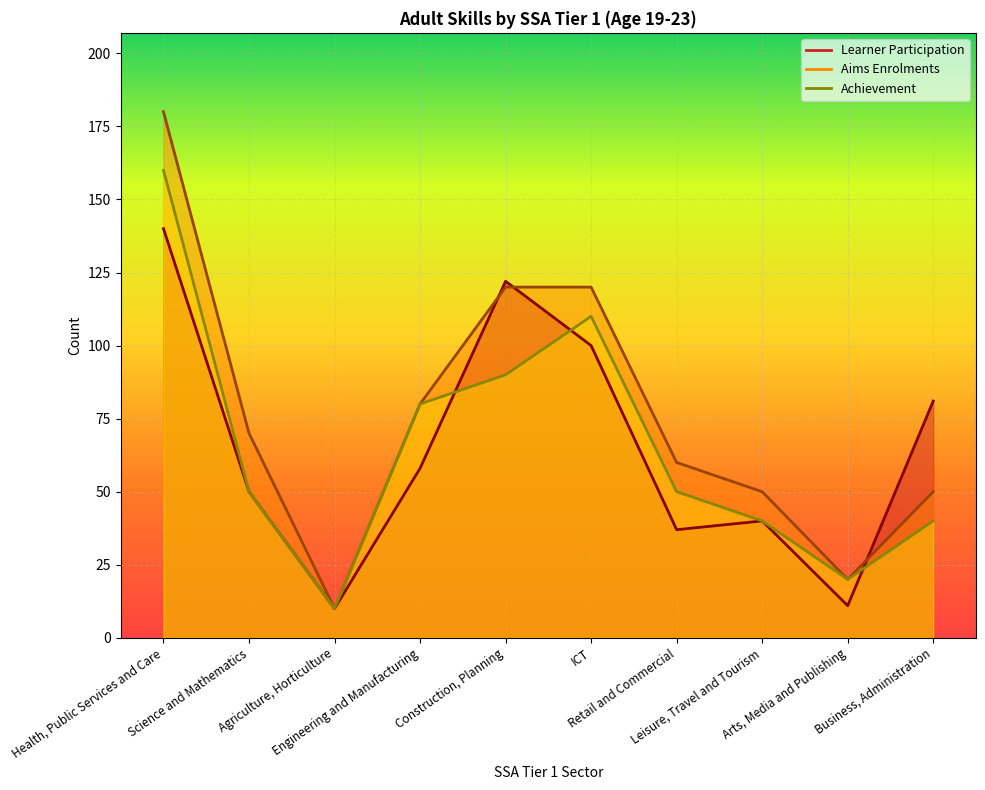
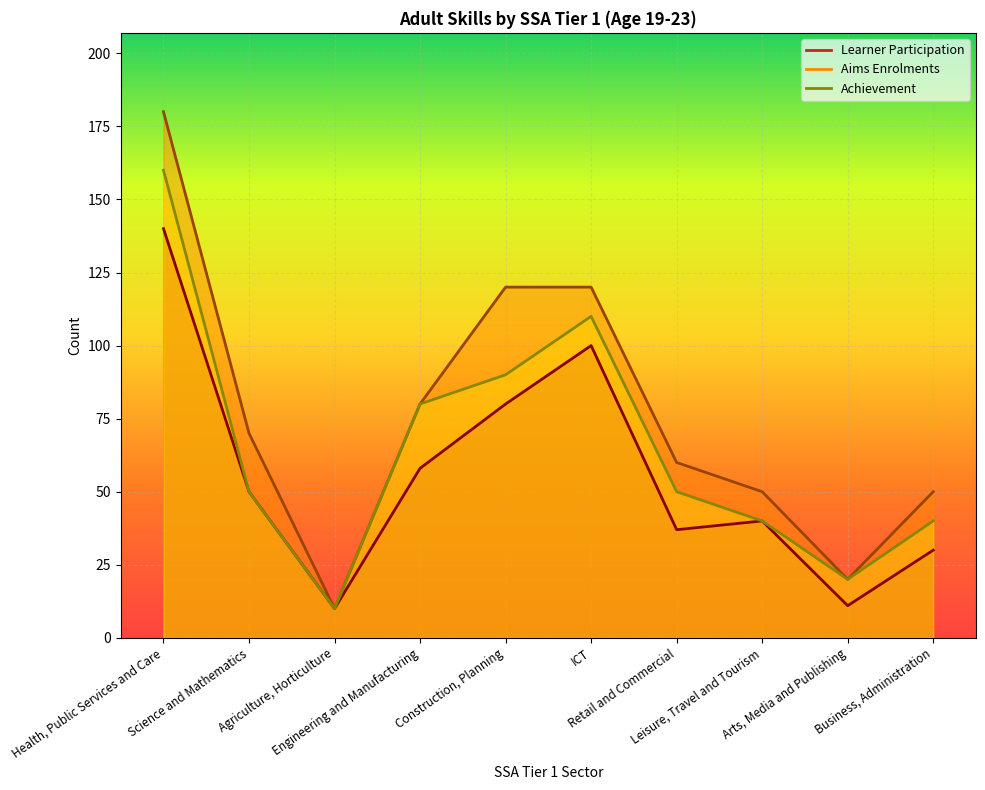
  {
    "Learner Participation": {
      "Health, Public Services and Care": 140,
      "Engineering and Manufacturing": 58,
-     "Construction, Planning": 122,
+     "Construction, Planning": 80,
      "ICT": 100,
      "Retail and Commercial": 37,
      "Arts, Media and Publishing": 11,
-     "Business, Administration": 81
+     "Business, Administration": 30
    }
  }
